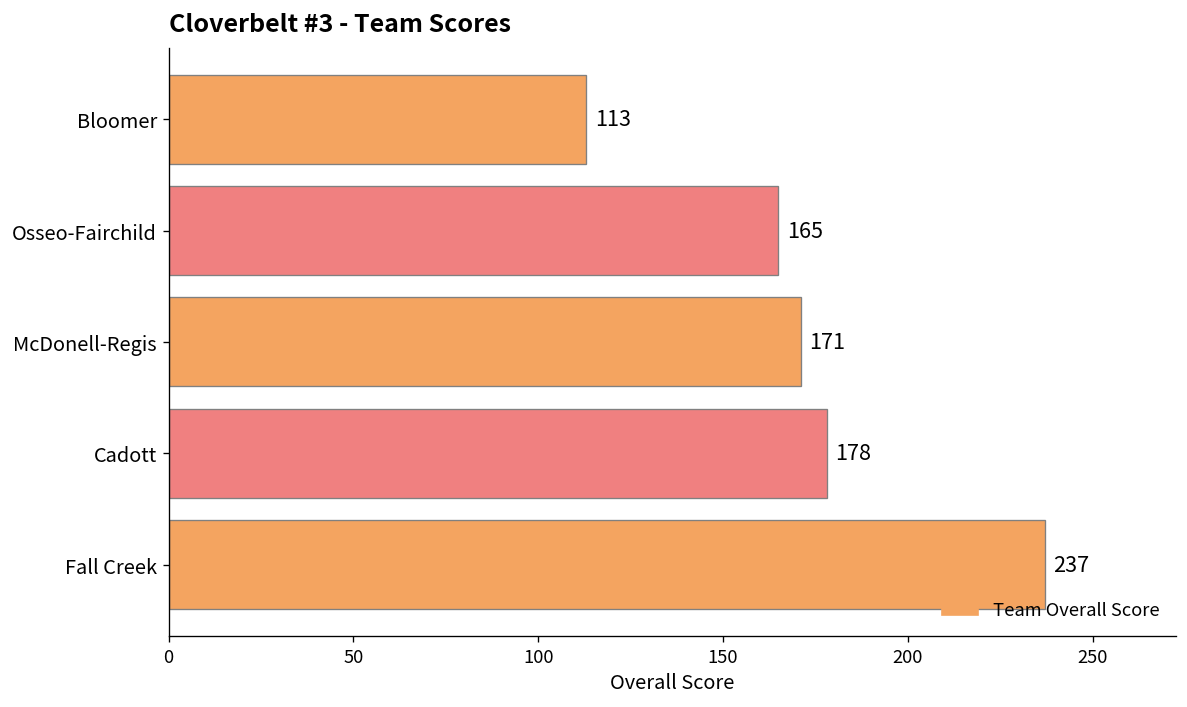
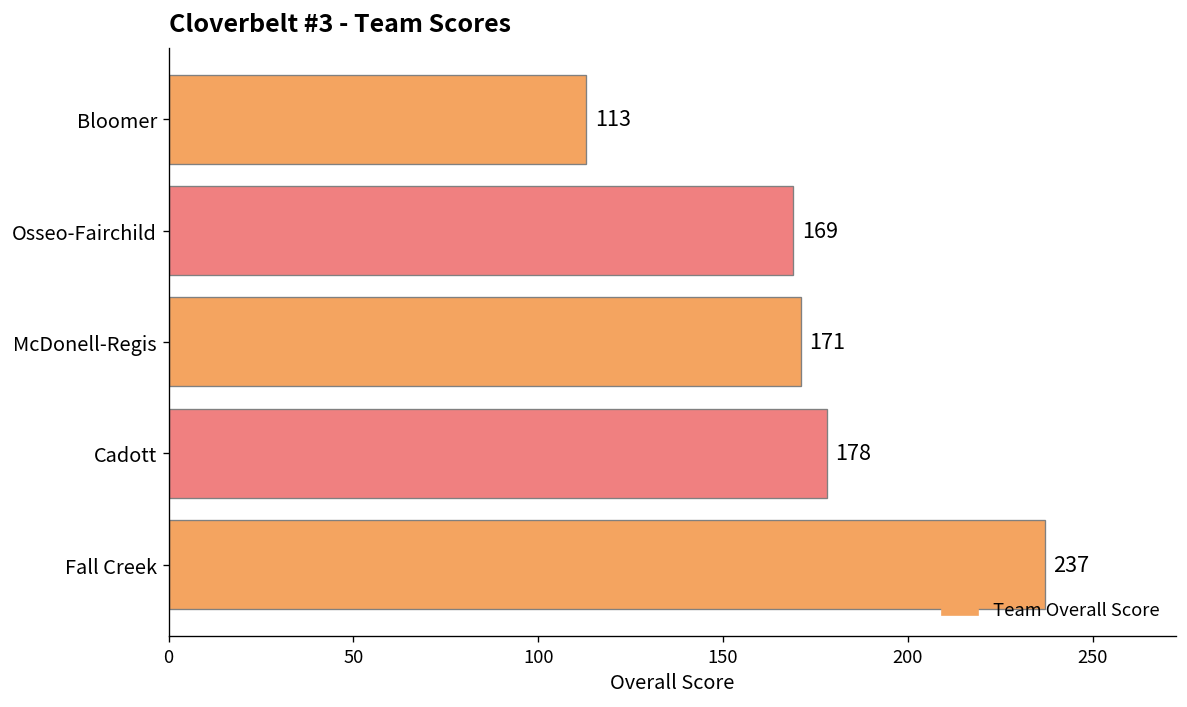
  {
    "Bloomer": 113,
-   "Osseo-Fairchild": 165,
+   "Osseo-Fairchild": 169,
    "McDonell-Regis": 171,
    "Cadott": 178,
    "Fall Creek": 237
  }
